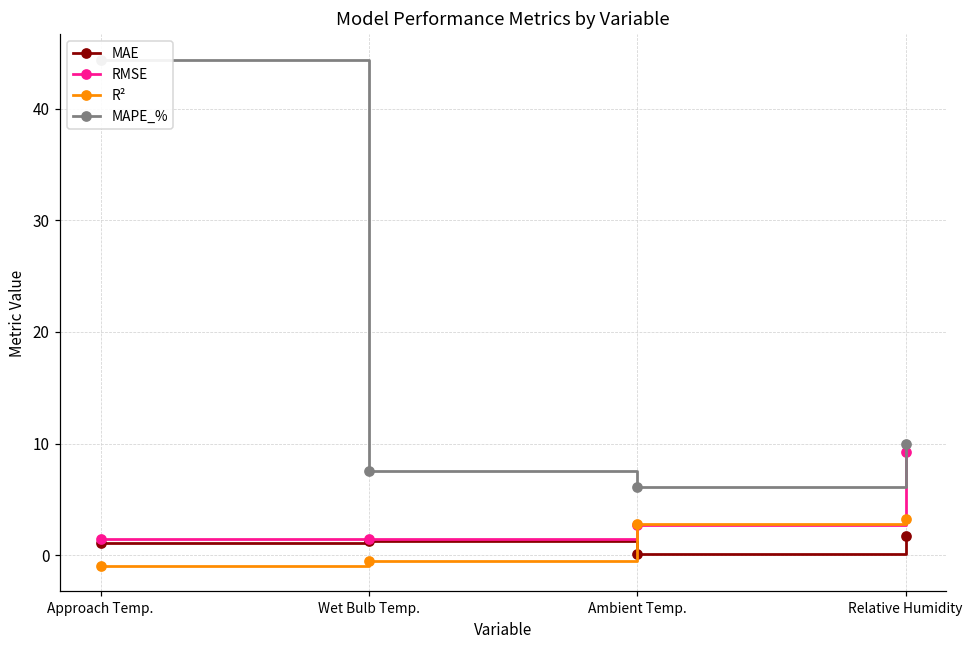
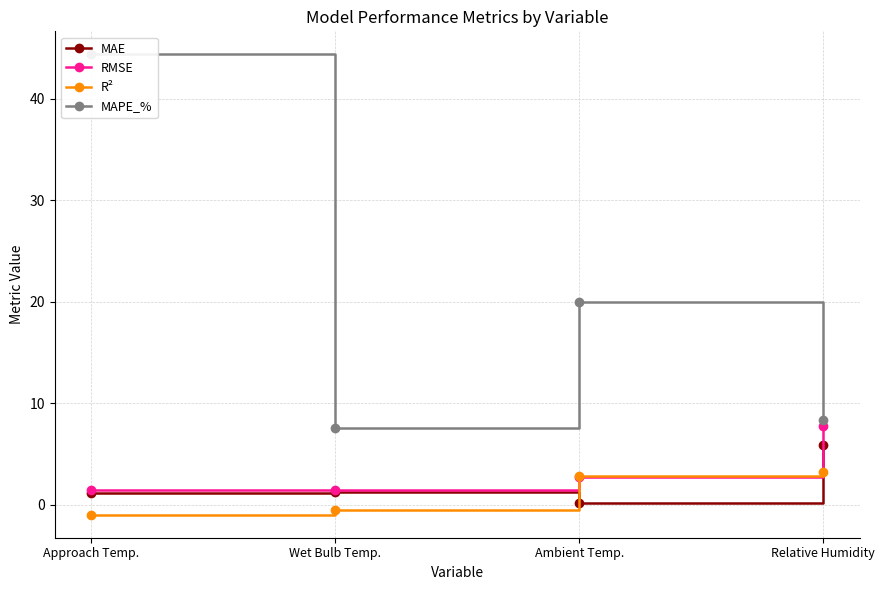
  {
    "MAE": {
      "Approach Temp.": 1.1,
      "Ambient Temp.": 0.2,
-     "Relative Humidity": 1.7
+     "Relative Humidity": 5.9
    },
    "RMSE": {
      "Approach Temp.": 1.5,
-     "Relative Humidity": 9.2
+     "Relative Humidity": 7.8
    },
    "R²": {
      "Approach Temp.": -1.0,
      "Wet Bulb Temp.": -0.5,
      "Relative Humidity": 3.2
    },
    "MAPE_%": {
      "Wet Bulb Temp.": 7.6,
-     "Ambient Temp.": 6.1,
-     "Relative Humidity": 10.0
+     "Ambient Temp.": 20.0,
+     "Relative Humidity": 8.3
    }
  }
